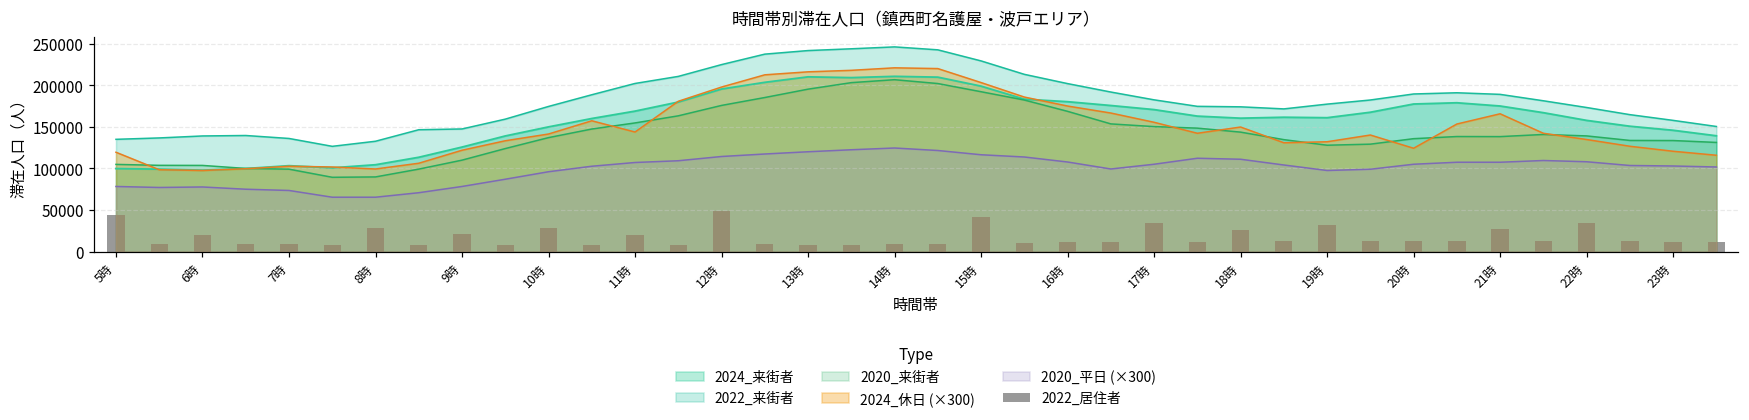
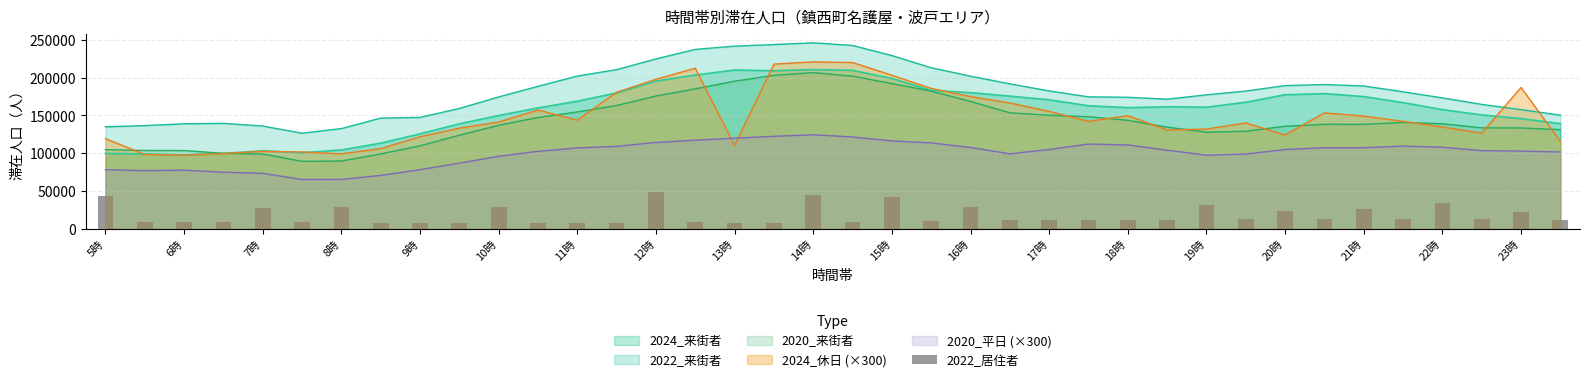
  {
    "2022_居住者": {
      "5時": 40000,
-     "6時": 20000,
-     "7時": 10000,
+     "6時": 10000,
+     "7時": 30000,
      "8時": 30000,
-     "9時": 20000,
+     "9時": 10000,
      "10時": 30000,
-     "11時": 20000,
+     "11時": 10000,
      "12時": 50000,
      "13時": 10000,
-     "14時": 10000,
+     "14時": 40000,
      "15時": 40000,
-     "16時": 10000,
-     "17時": 30000,
-     "18時": 30000,
+     "16時": 30000,
+     "17時": 10000,
+     "18時": 10000,
      "19時": 30000,
-     "20時": 10000,
+     "20時": 20000,
      "21時": 30000,
      "22時": 30000,
-     "23時": 10000
+     "23時": 20000
    },
    "2024_休日 (×300)": {
      "5時": 120000,
      "8時": 100000,
      "9時": 120000,
      "10時": 140000,
      "11時": 140000,
-     "13時": 220000,
+     "13時": 110000,
      "14時": 220000,
      "15時": 200000,
      "16時": 170000,
      "17時": 160000,
      "18時": 150000,
      "19時": 130000,
      "20時": 120000,
-     "21時": 170000,
+     "21時": 150000,
      "22時": 130000,
-     "23時": 120000
+     "23時": 190000
    }
  }
